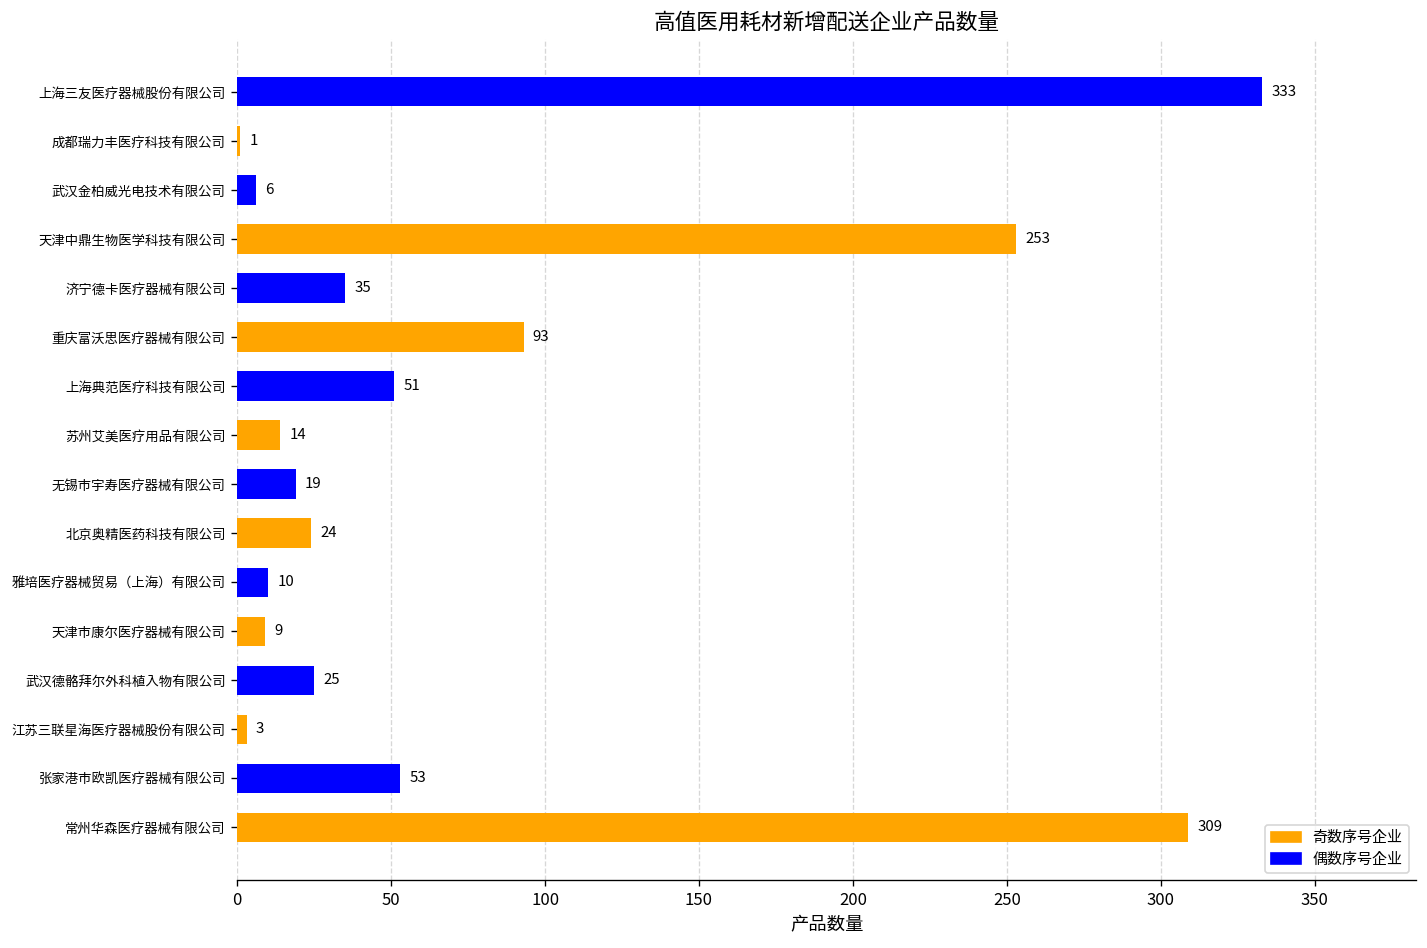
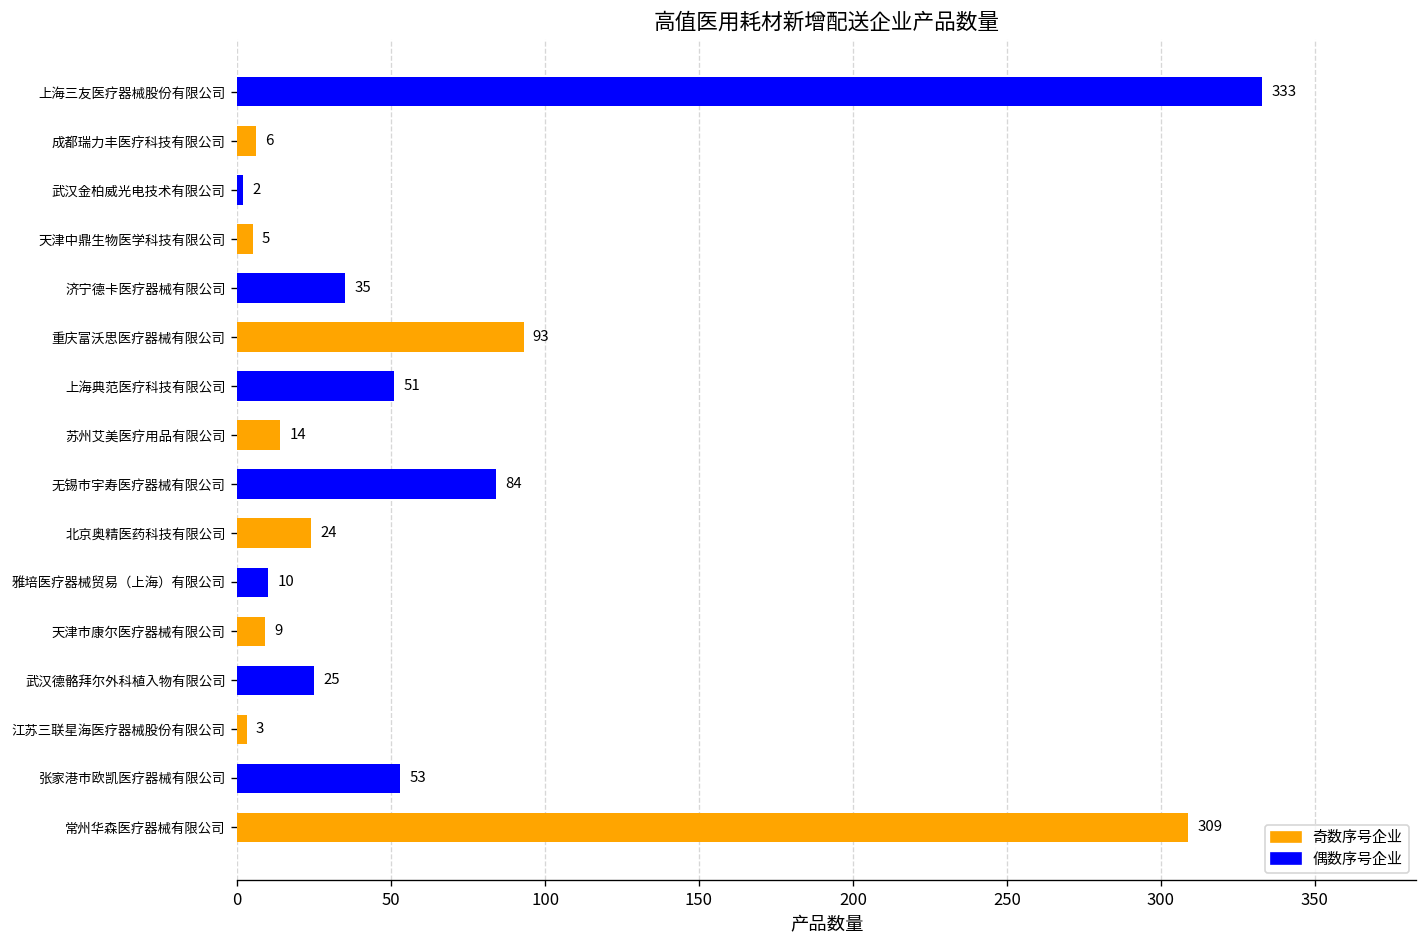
  {
    "上海三友医疗器械股份有限公司": 333,
-   "成都瑞力丰医疗科技有限公司": 1,
-   "武汉金柏威光电技术有限公司": 6,
-   "天津中鼎生物医学科技有限公司": 253,
+   "成都瑞力丰医疗科技有限公司": 6,
+   "武汉金柏威光电技术有限公司": 2,
+   "天津中鼎生物医学科技有限公司": 5,
    "济宁德卡医疗器械有限公司": 35,
    "重庆富沃思医疗器械有限公司": 93,
    "上海典范医疗科技有限公司": 51,
    "苏州艾美医疗用品有限公司": 14,
-   "无锡市宇寿医疗器械有限公司": 19,
+   "无锡市宇寿医疗器械有限公司": 84,
    "北京奥精医药科技有限公司": 24,
    "雅培医疗器械贸易（上海）有限公司": 10,
    "天津市康尔医疗器械有限公司": 9,
    "武汉德骼拜尔外科植入物有限公司": 25,
    "江苏三联星海医疗器械股份有限公司": 3,
    "张家港市欧凯医疗器械有限公司": 53,
    "常州华森医疗器械有限公司": 309
  }
